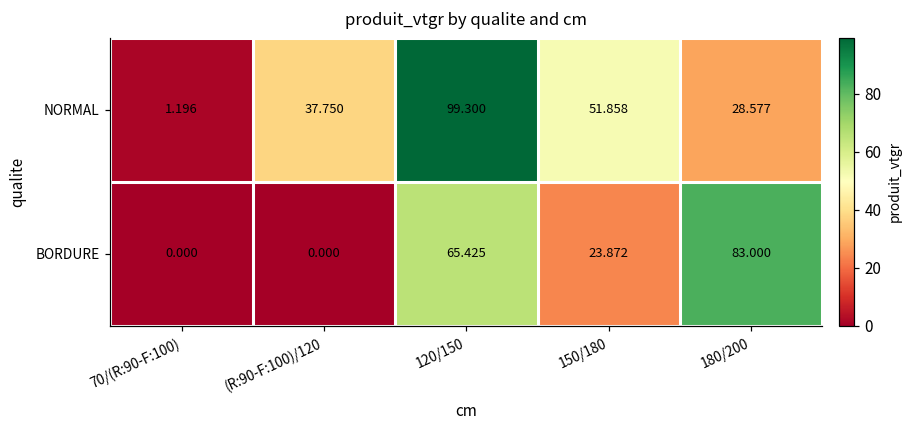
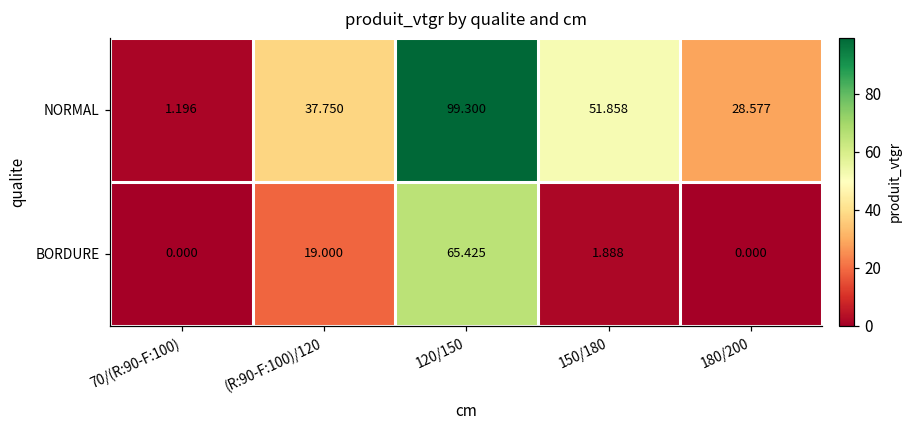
  {
    "NORMAL": {
      "70/(R:90-F:100)": 1.196,
      "(R:90-F:100)/120": 37.750,
      "120/150": 99.300,
      "150/180": 51.858,
      "180/200": 28.577
    },
    "BORDURE": {
      "70/(R:90-F:100)": 0.000,
-     "(R:90-F:100)/120": 0.000,
+     "(R:90-F:100)/120": 19.000,
      "120/150": 65.425,
-     "150/180": 23.872,
-     "180/200": 83.000
+     "150/180": 1.888,
+     "180/200": 0.000
    }
  }
